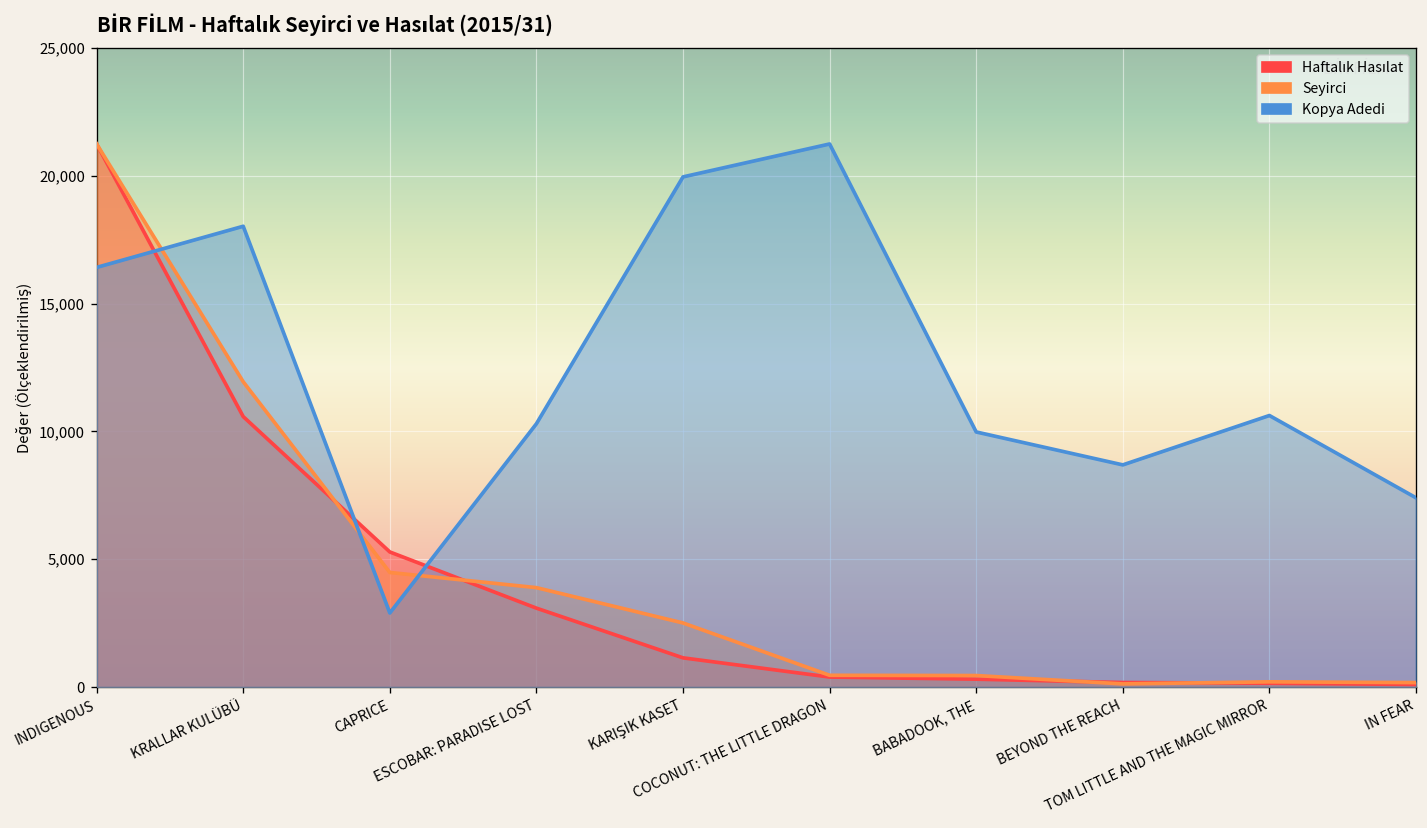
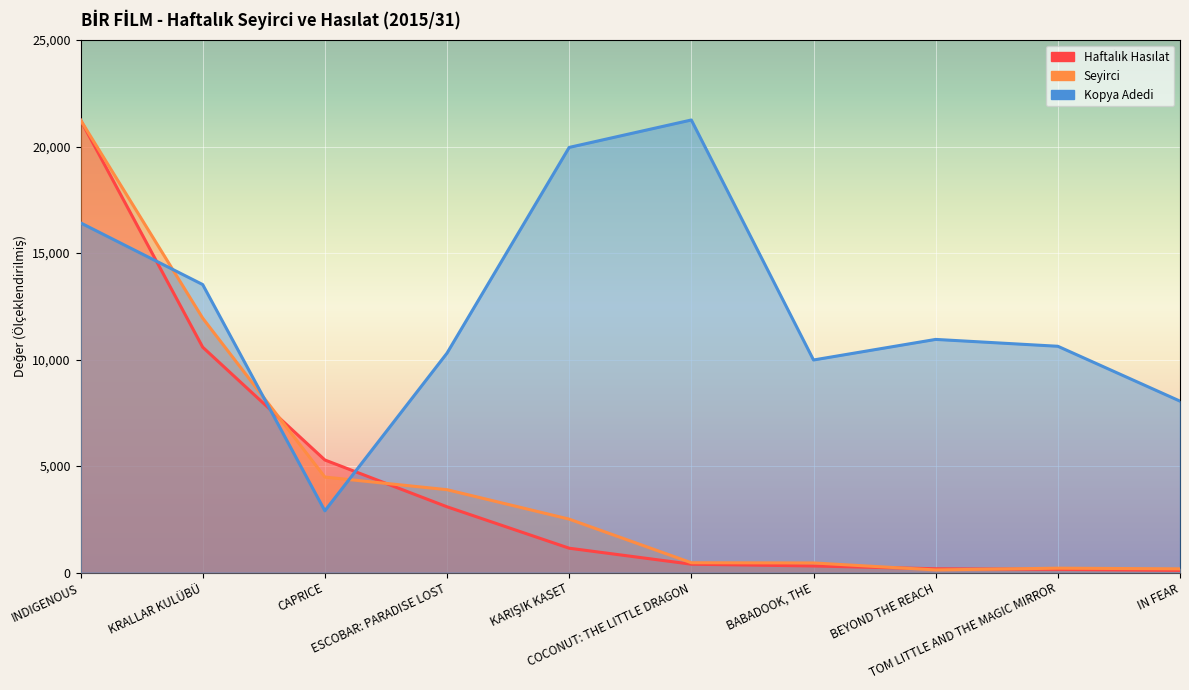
  {
    "Kopya Adedi": {
      "INDIGENOUS": "16,400",
-     "KRALLAR KULÜBÜ": "18,000",
+     "KRALLAR KULÜBÜ": "13,500",
      "CAPRICE": "2,900",
      "ESCOBAR: PARADISE LOST": "10,300",
      "KARIŞIK KASET": "20,000",
      "COCONUT: THE LITTLE DRAGON": "21,300",
      "BABADOOK, THE": "10,000",
-     "BEYOND THE REACH": "8,700",
+     "BEYOND THE REACH": "10,900",
      "TOM LITTLE AND THE MAGIC MIRROR": "10,600",
-     "IN FEAR": "7,400"
+     "IN FEAR": "8,000"
    }
  }
